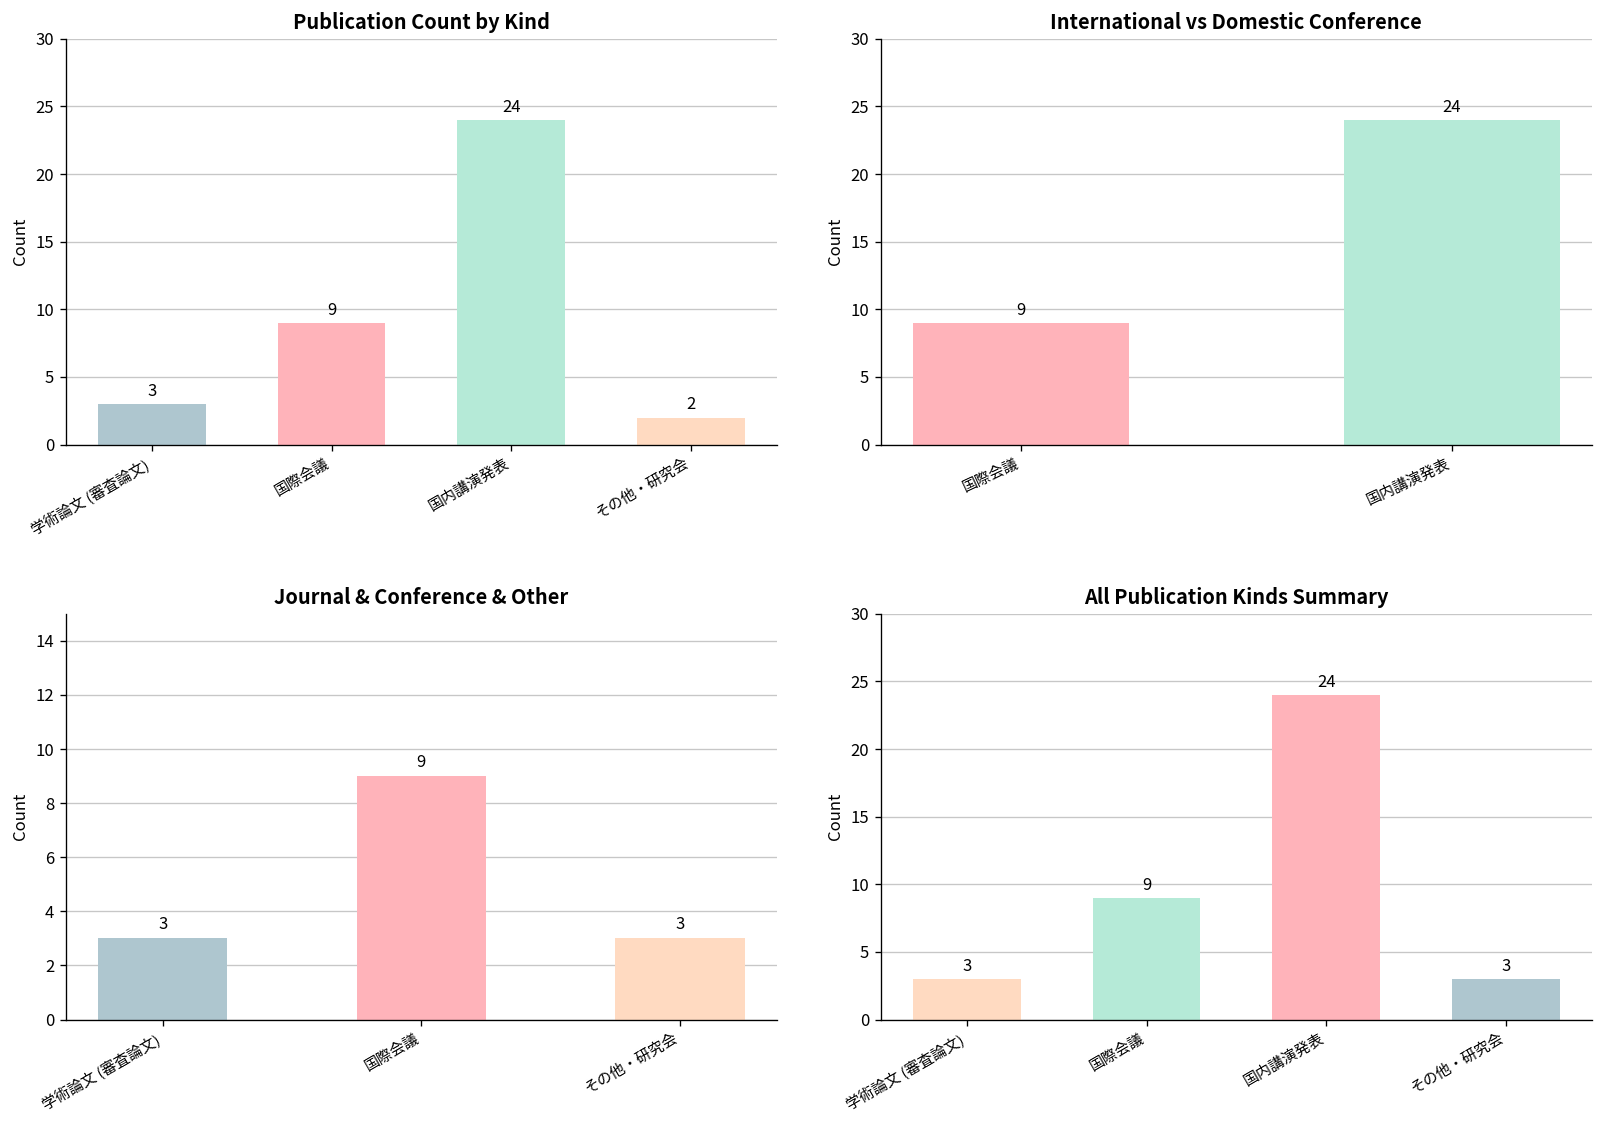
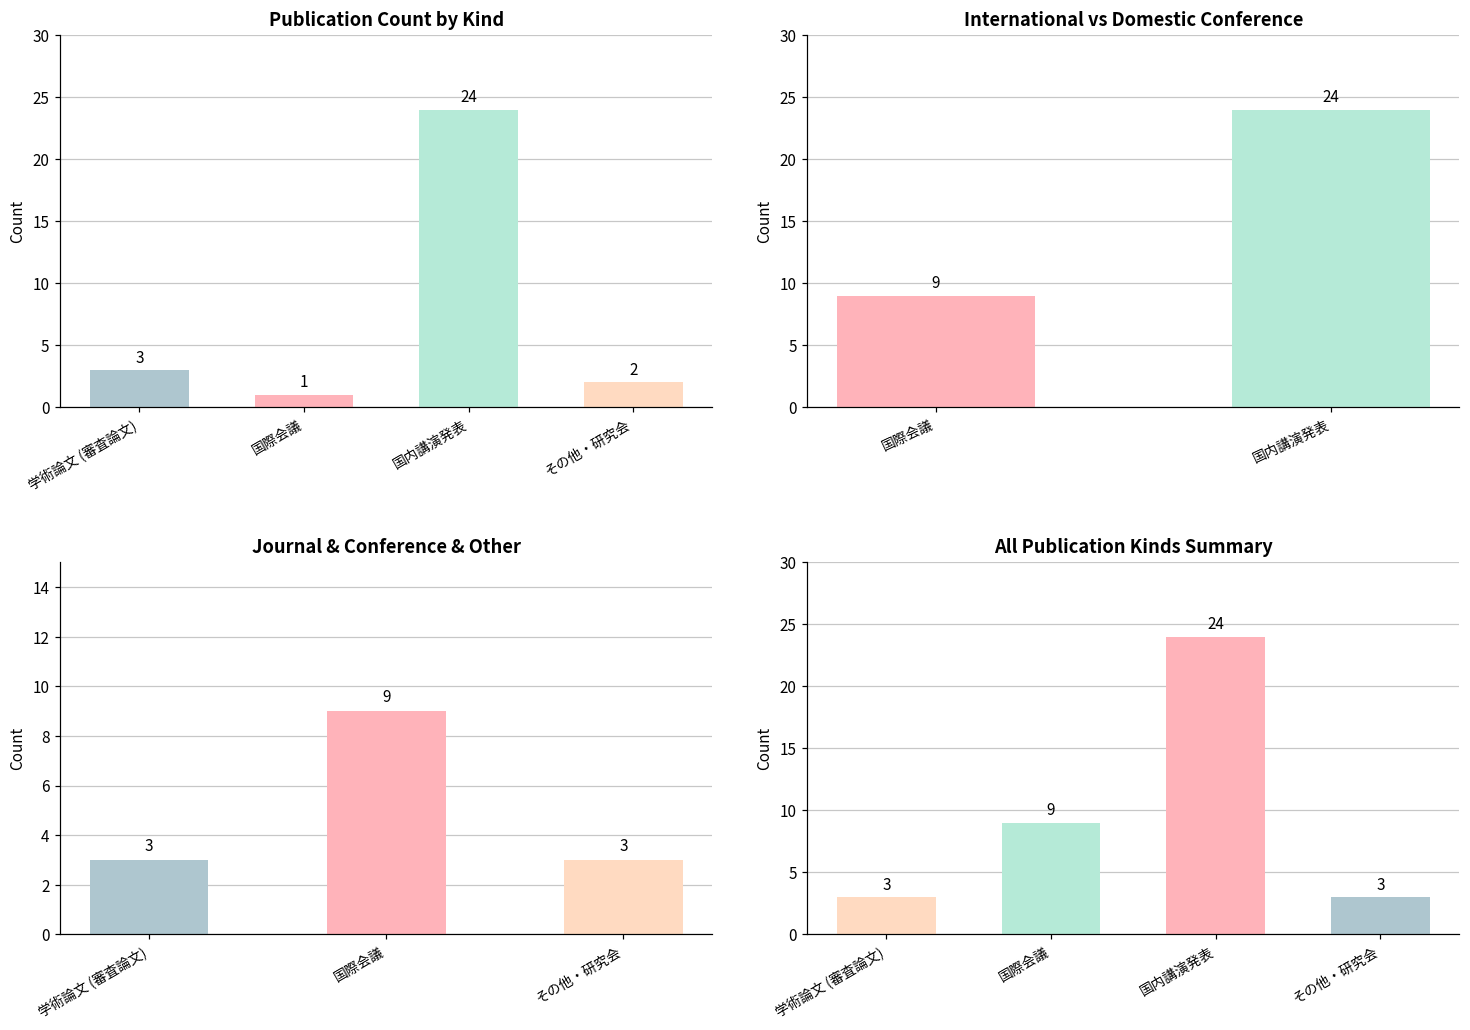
  {
    "Publication Count by Kind": {
      "学術論文 (審査論文)": 3,
-     "国際会議": 9,
+     "国際会議": 1,
      "国内講演発表": 24,
      "その他・研究会": 2
    },
    "International vs Domestic Conference": {
      "国際会議": 9,
      "国内講演発表": 24
    },
    "Journal & Conference & Other": {
      "学術論文 (審査論文)": 3,
      "国際会議": 9,
      "その他・研究会": 3
    },
    "All Publication Kinds Summary": {
      "学術論文 (審査論文)": 3,
      "国際会議": 9,
      "国内講演発表": 24,
      "その他・研究会": 3
    }
  }
